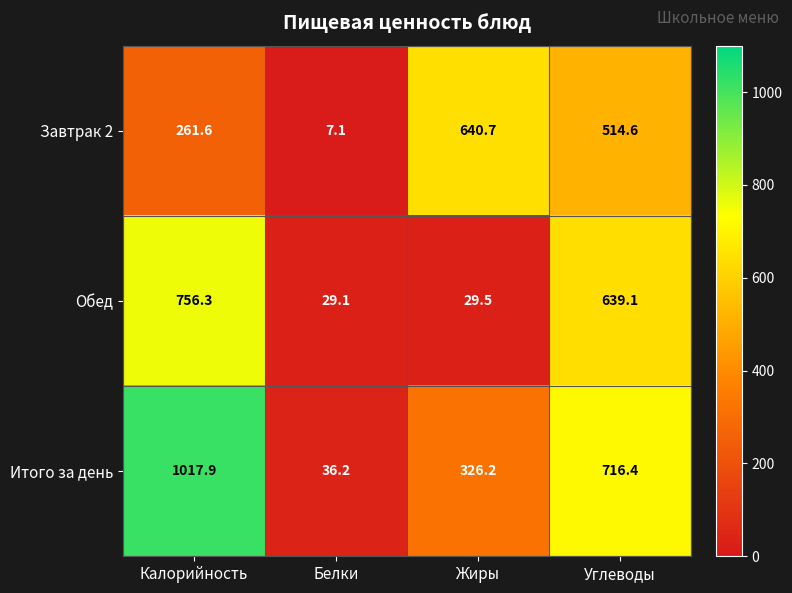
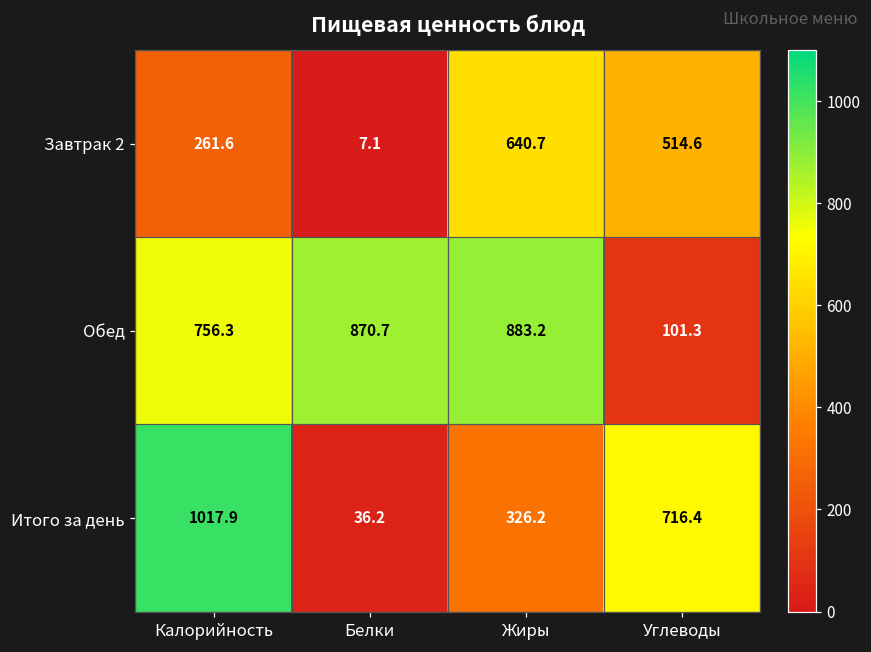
  {
    "Завтрак 2": {
      "Калорийность": 261.6,
      "Белки": 7.1,
      "Жиры": 640.7,
      "Углеводы": 514.6
    },
    "Обед": {
      "Калорийность": 756.3,
-     "Белки": 29.1,
-     "Жиры": 29.5,
-     "Углеводы": 639.1
+     "Белки": 870.7,
+     "Жиры": 883.2,
+     "Углеводы": 101.3
    },
    "Итого за день": {
      "Калорийность": 1017.9,
      "Белки": 36.2,
      "Жиры": 326.2,
      "Углеводы": 716.4
    }
  }
